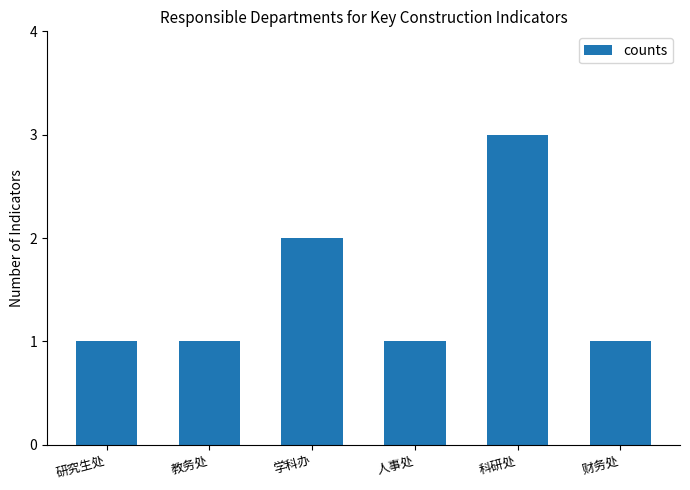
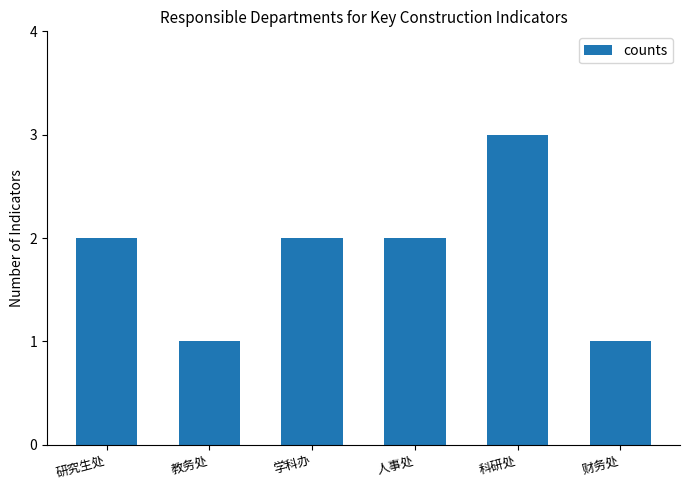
  {
-   "研究生处": 1,
+   "研究生处": 2,
    "教务处": 1,
    "学科办": 2,
-   "人事处": 1,
+   "人事处": 2,
    "科研处": 3,
    "财务处": 1
  }
